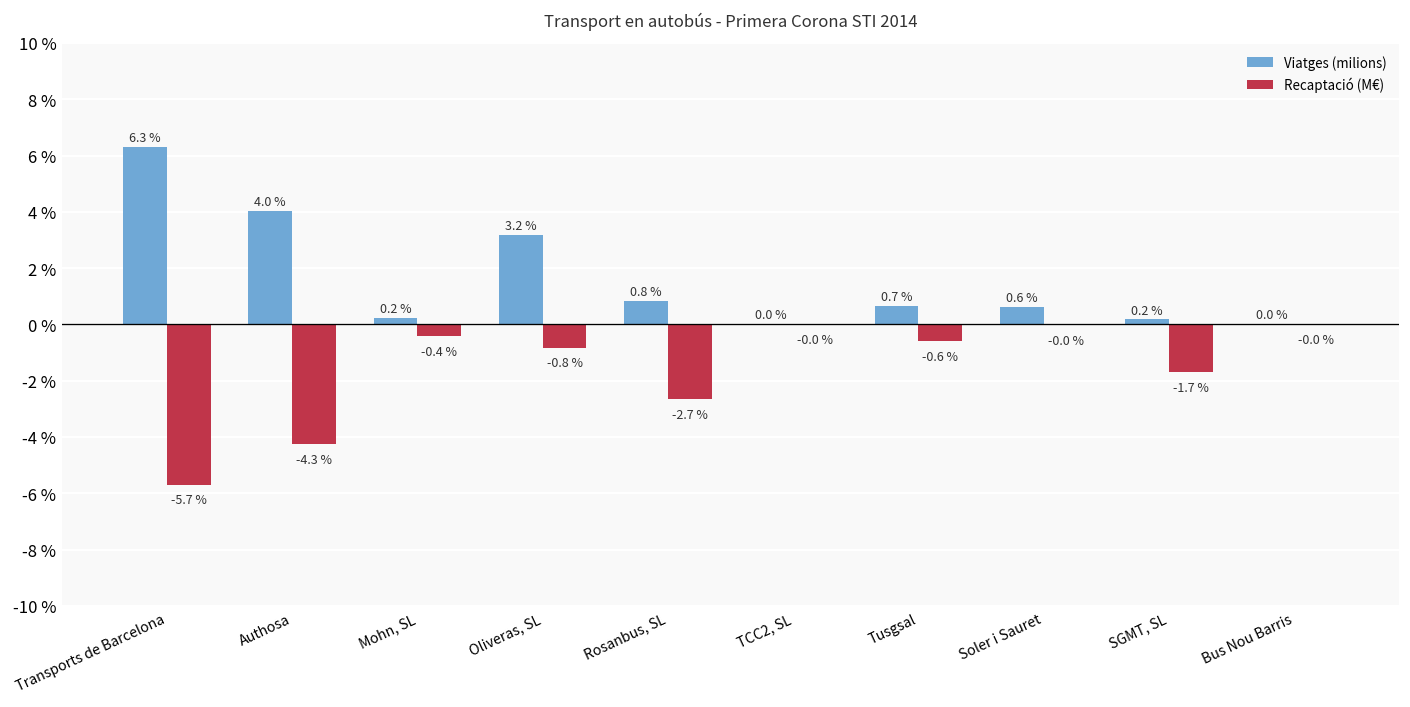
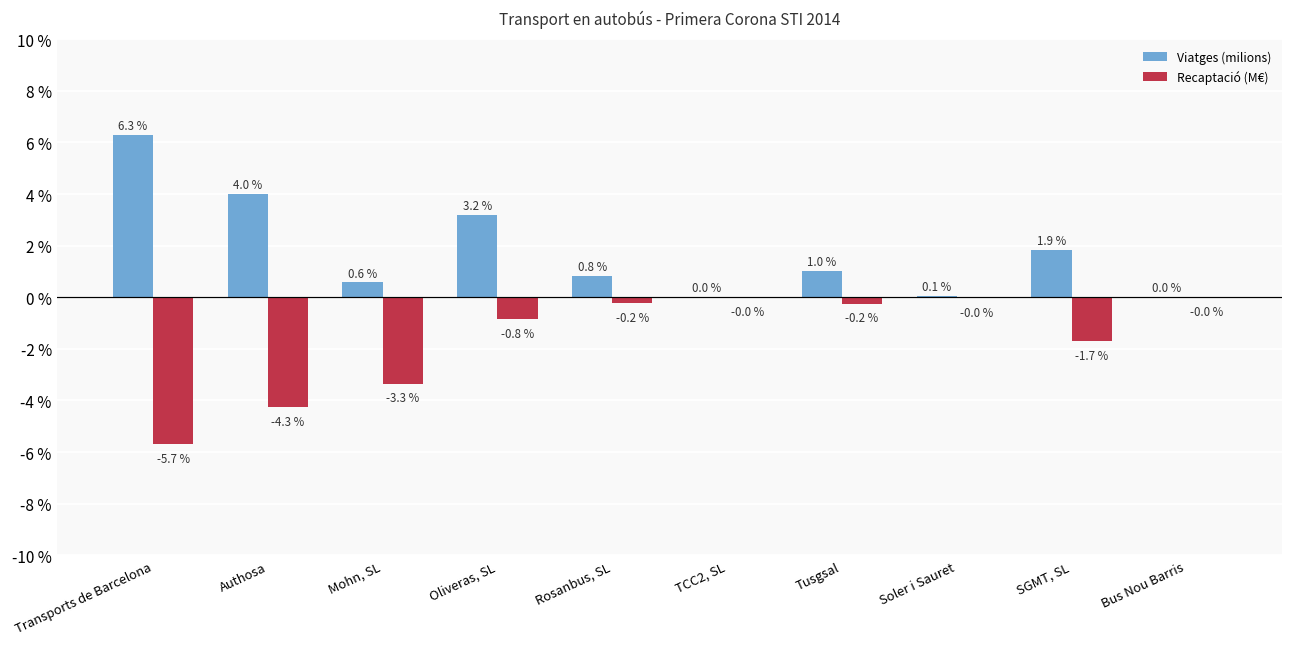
  {
    "Viatges (milions)": {
      "Transports de Barcelona": "6.3 %",
      "Authosa": "4.0 %",
-     "Mohn, SL": "0.2 %",
+     "Mohn, SL": "0.6 %",
      "Oliveras, SL": "3.2 %",
      "Rosanbus, SL": "0.8 %",
      "TCC2, SL": "0.0 %",
-     "Tusgsal": "0.7 %",
-     "Soler i Sauret": "0.6 %",
-     "SGMT, SL": "0.2 %",
+     "Tusgsal": "1.0 %",
+     "Soler i Sauret": "0.1 %",
+     "SGMT, SL": "1.9 %",
      "Bus Nou Barris": "0.0 %"
    },
    "Recaptació (M€)": {
      "Transports de Barcelona": "-5.7 %",
      "Authosa": "-4.3 %",
-     "Mohn, SL": "-0.4 %",
+     "Mohn, SL": "-3.3 %",
      "Oliveras, SL": "-0.8 %",
-     "Rosanbus, SL": "-2.7 %",
+     "Rosanbus, SL": "-0.2 %",
      "TCC2, SL": "-0.0 %",
-     "Tusgsal": "-0.6 %",
+     "Tusgsal": "-0.2 %",
      "Soler i Sauret": "-0.0 %",
      "SGMT, SL": "-1.7 %",
      "Bus Nou Barris": "-0.0 %"
    }
  }
